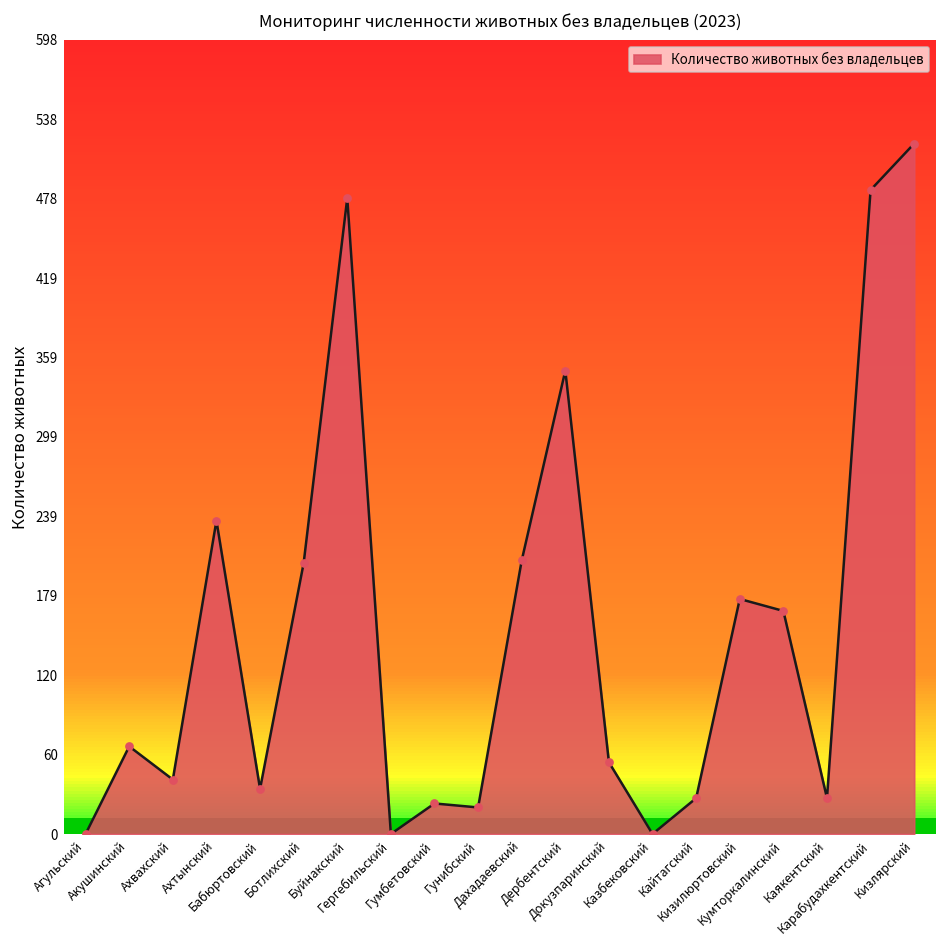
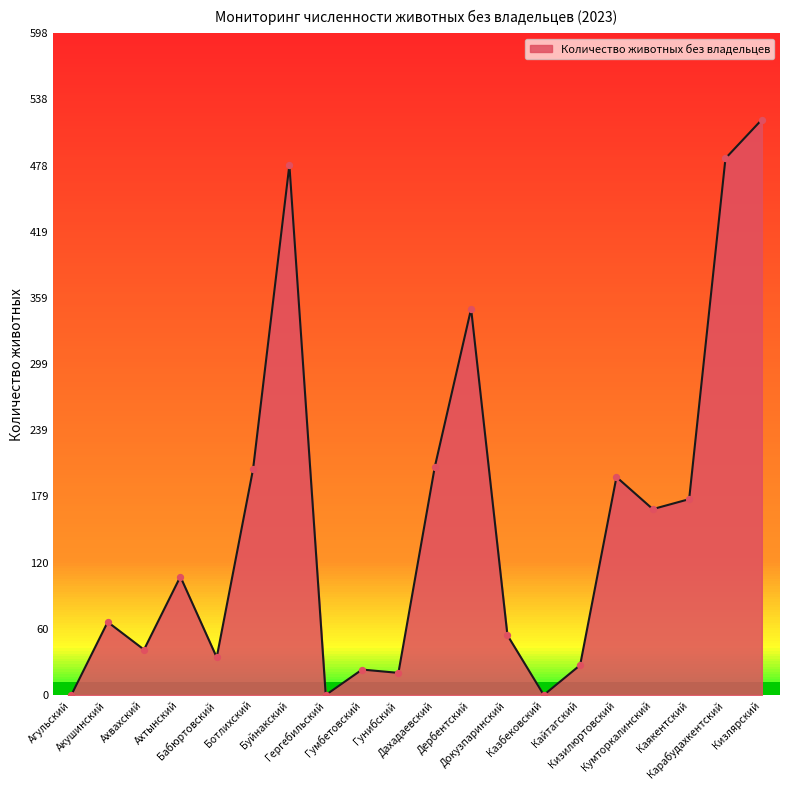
  {
    "Агульский": 0,
    "Акушинский": 66,
    "Ахвахский": 41,
-   "Ахтынский": 236,
+   "Ахтынский": 107,
    "Бабюртовский": 34,
    "Ботлихский": 204,
    "Буйнакский": 479,
    "Гергебильский": 0,
    "Гумбетовский": 23,
    "Гунибский": 20,
    "Дахадаевский": 206,
    "Дербентский": 349,
    "Докузпаринский": 54,
    "Казбековский": 0,
    "Кайтагский": 27,
-   "Кизилюртовский": 177,
+   "Кизилюртовский": 197,
    "Кумторкалинский": 168,
-   "Каякентский": 27,
+   "Каякентский": 177,
    "Карабудахкентский": 485,
    "Кизлярский": 520
  }
